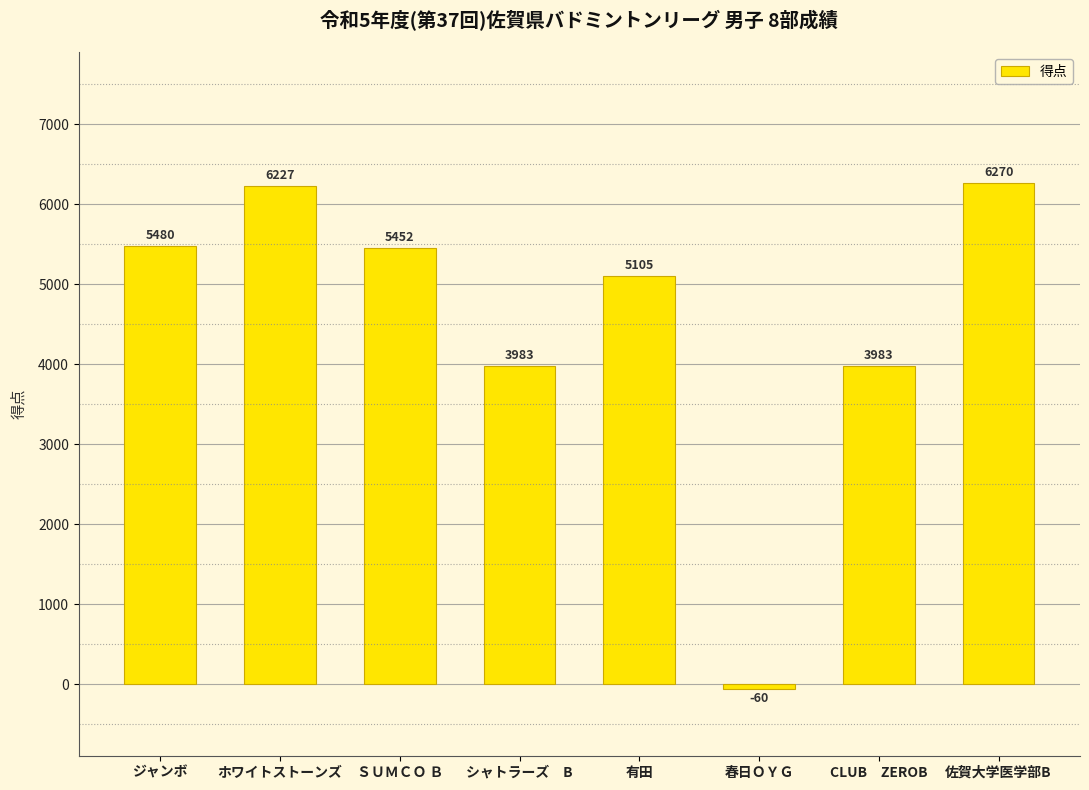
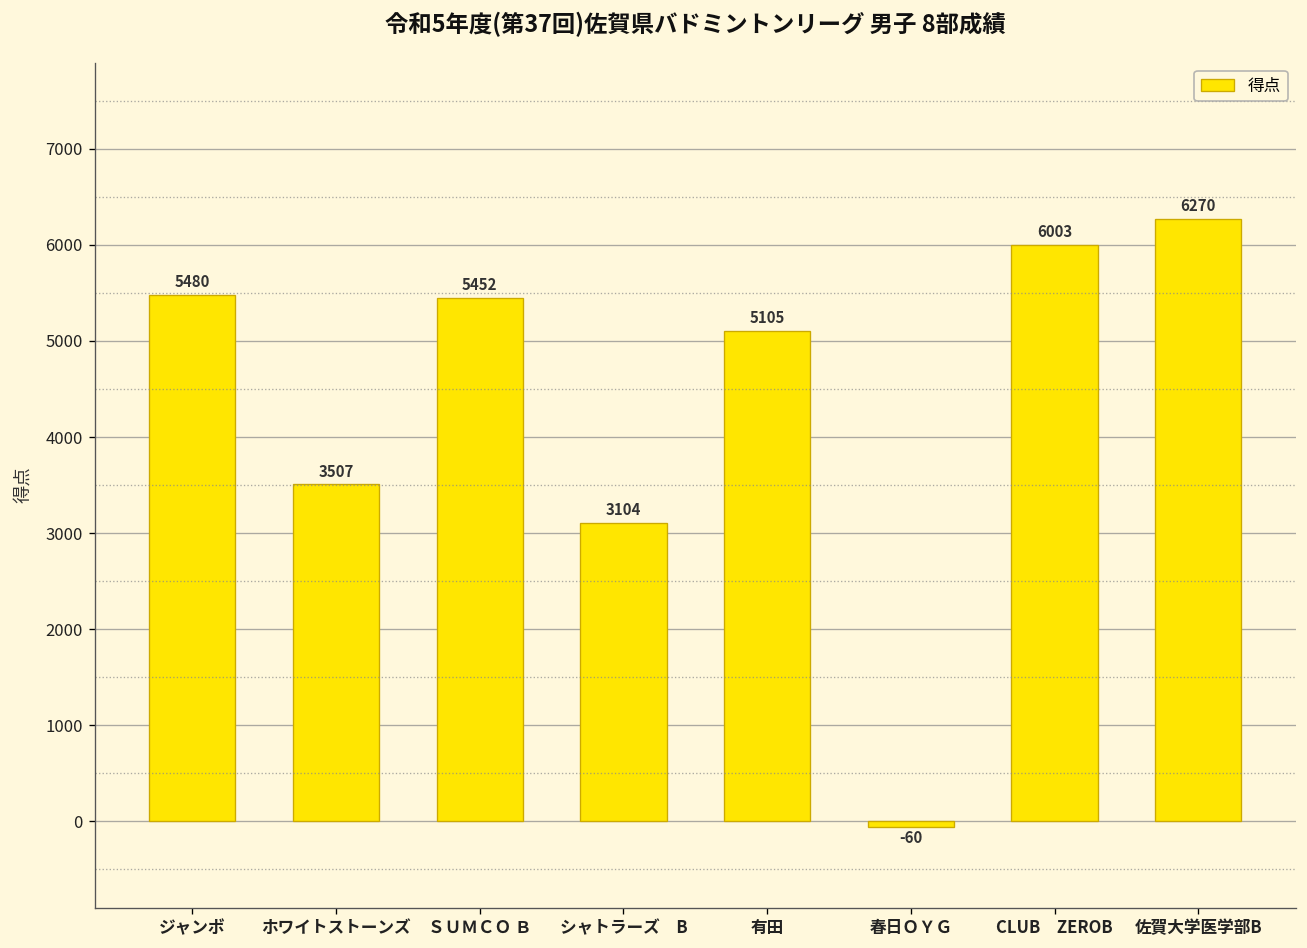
  {
    "ジャンボ": 5480,
-   "ホワイトストーンズ": 6227,
+   "ホワイトストーンズ": 3507,
    "ＳＵＭＣＯ Ｂ": 5452,
-   "シャトラーズ B": 3983,
+   "シャトラーズ B": 3104,
    "有田": 5105,
    "春日ＯＹＧ": -60,
-   "CLUB ZEROB": 3983,
+   "CLUB ZEROB": 6003,
    "佐賀大学医学部B": 6270
  }
